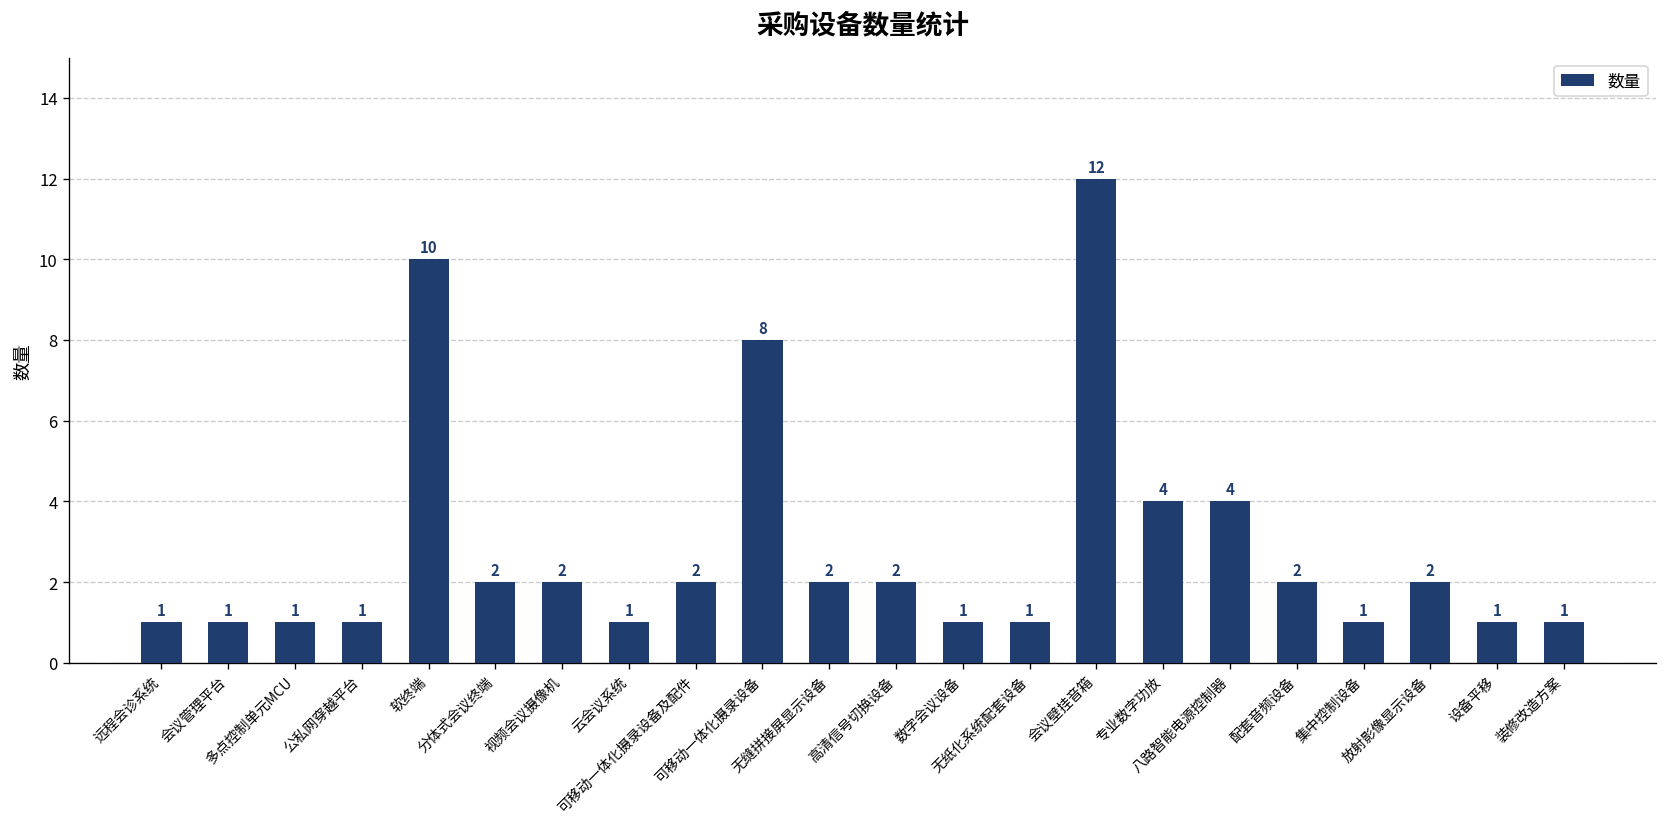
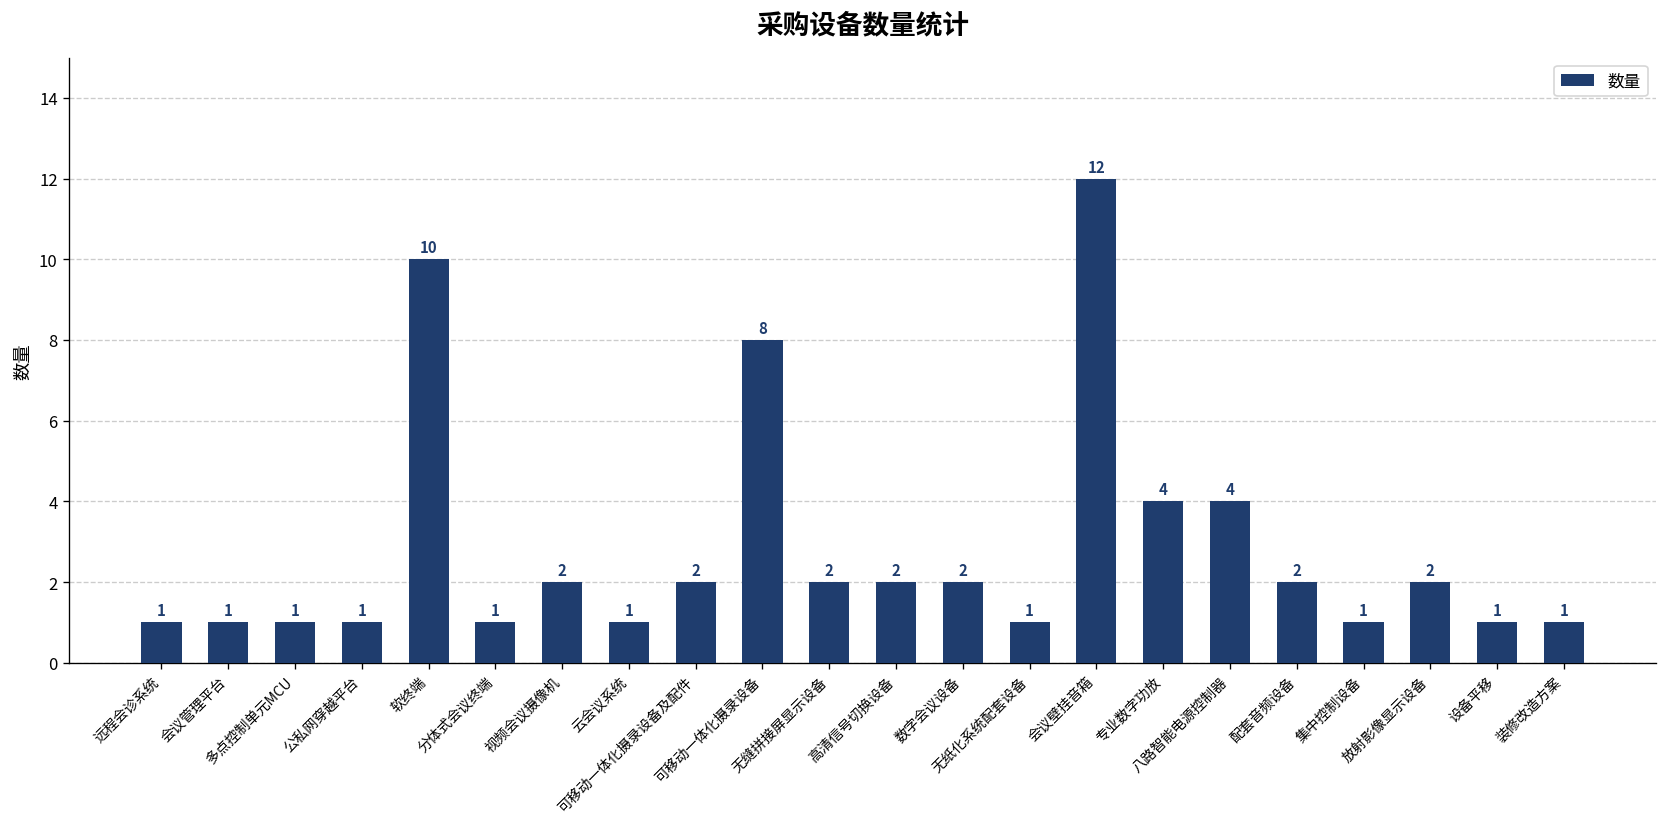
  {
    "远程会诊系统": 1,
    "会议管理平台": 1,
    "多点控制单元MCU": 1,
    "公私网穿越平台": 1,
    "软终端": 10,
-   "分体式会议终端": 2,
+   "分体式会议终端": 1,
    "视频会议摄像机": 2,
    "云会议系统": 1,
    "可移动一体化摄录设备及配件": 2,
    "可移动一体化摄录设备": 8,
    "无缝拼接屏显示设备": 2,
    "高清信号切换设备": 2,
-   "数字会议设备": 1,
+   "数字会议设备": 2,
    "无纸化系统配套设备": 1,
    "会议壁挂音箱": 12,
    "专业数字功放": 4,
    "八路智能电源控制器": 4,
    "配套音频设备": 2,
    "集中控制设备": 1,
    "放射影像显示设备": 2,
    "设备平移": 1,
    "装修改造方案": 1
  }
